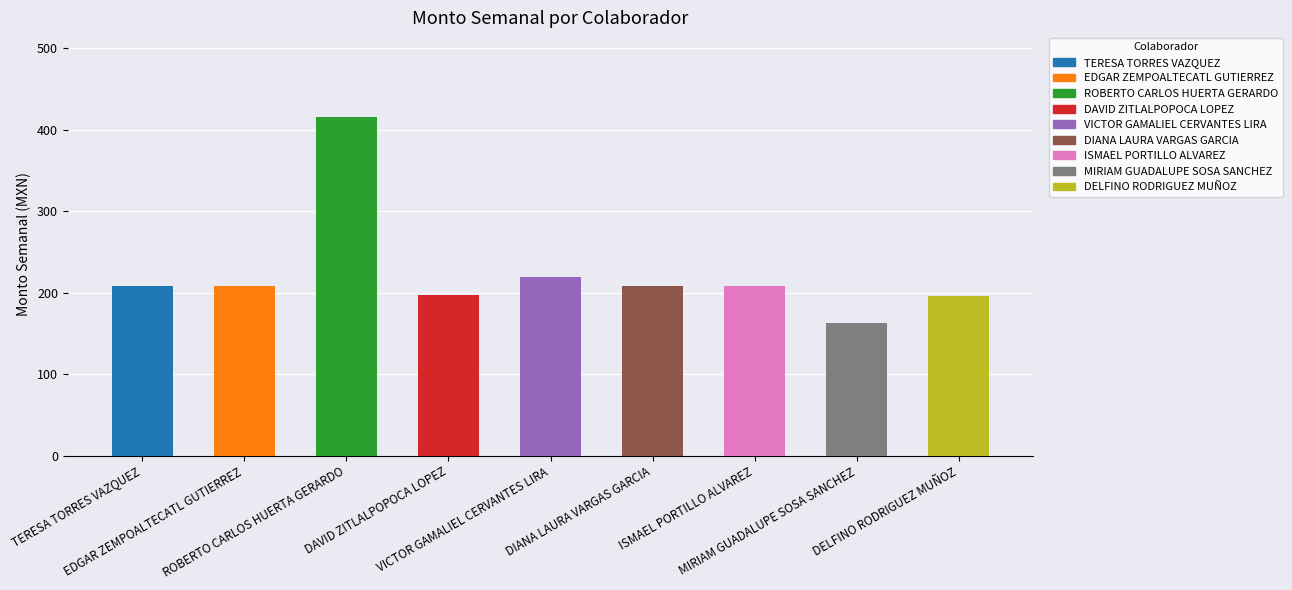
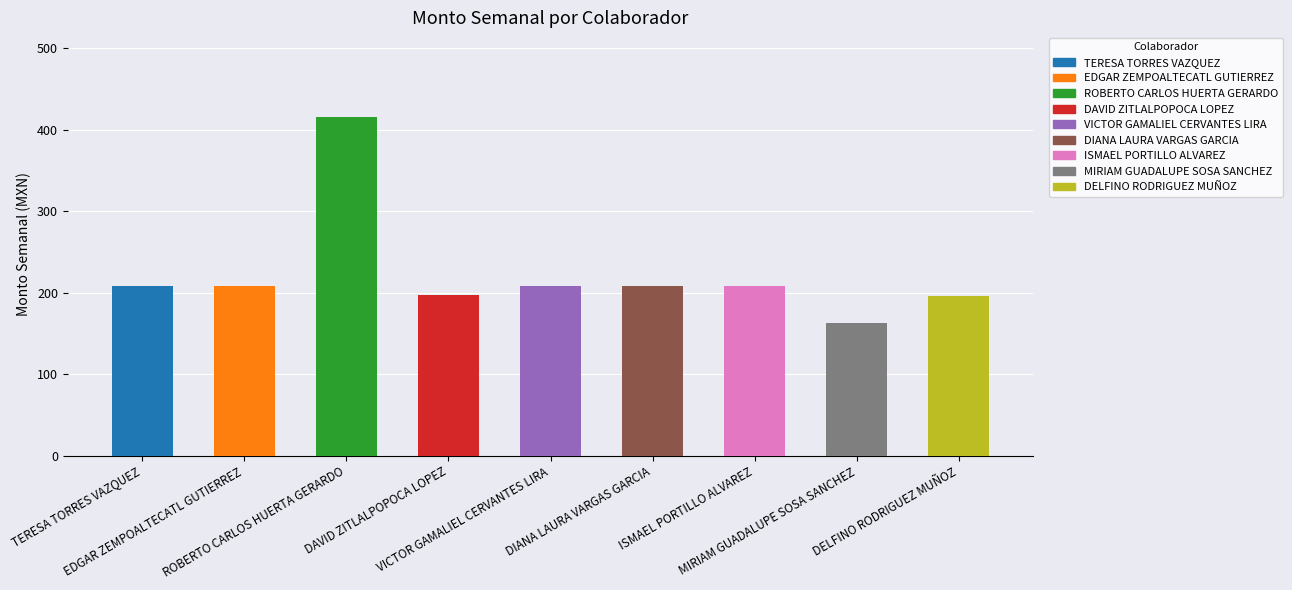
  {
    "TERESA TORRES VAZQUEZ": 210,
    "EDGAR ZEMPOALTECATL GUTIERREZ": 210,
    "ROBERTO CARLOS HUERTA GERARDO": 420,
    "DAVID ZITLALPOPOCA LOPEZ": 200,
-   "VICTOR GAMALIEL CERVANTES LIRA": 220,
+   "VICTOR GAMALIEL CERVANTES LIRA": 210,
    "DIANA LAURA VARGAS GARCIA": 210,
    "ISMAEL PORTILLO ALVAREZ": 210,
    "MIRIAM GUADALUPE SOSA SANCHEZ": 160,
    "DELFINO RODRIGUEZ MUÑOZ": 200
  }
